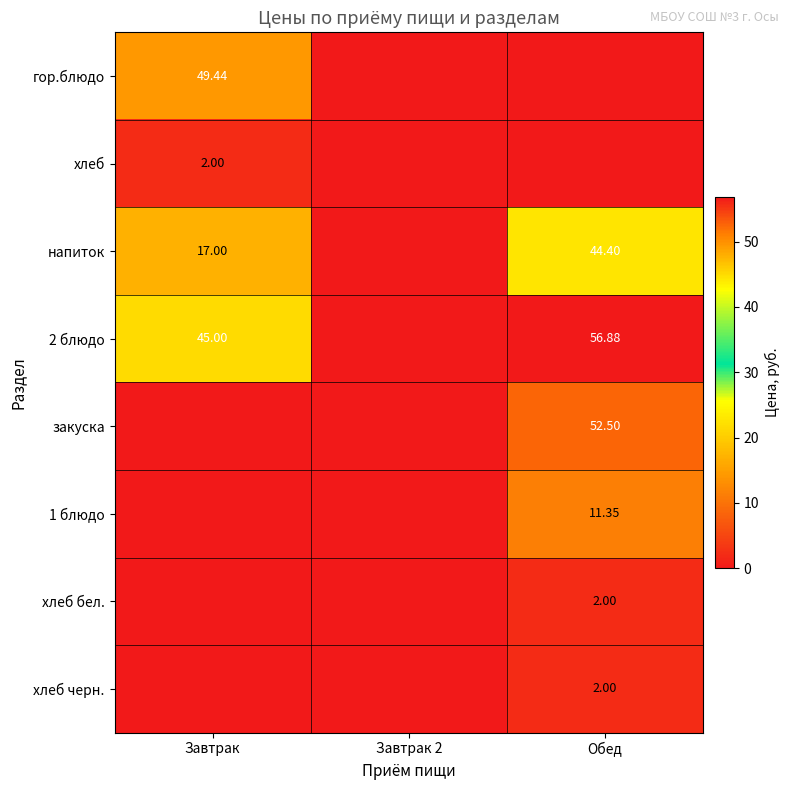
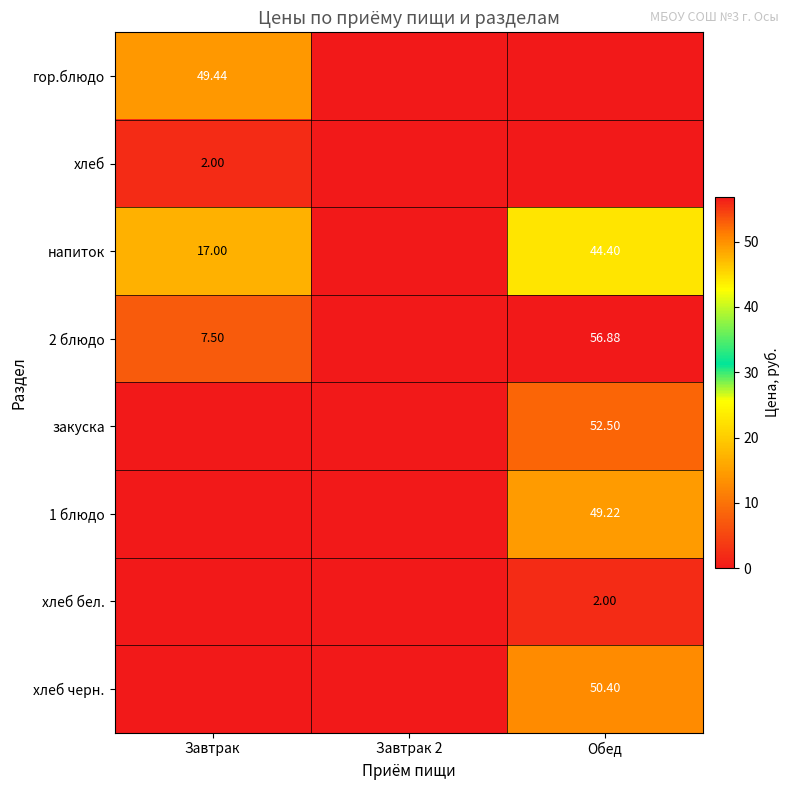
  {
    "гор.блюдо": {
      "Завтрак": 49.44
    },
    "хлеб": {
      "Завтрак": 2.00
    },
    "напиток": {
      "Завтрак": 17.00,
      "Обед": 44.40
    },
    "2 блюдо": {
-     "Завтрак": 45.00,
+     "Завтрак": 7.50,
      "Обед": 56.88
    },
    "закуска": {
      "Обед": 52.50
    },
    "1 блюдо": {
-     "Обед": 11.35
+     "Обед": 49.22
    },
    "хлеб бел.": {
      "Обед": 2.00
    },
    "хлеб черн.": {
-     "Обед": 2.00
+     "Обед": 50.40
    }
  }
